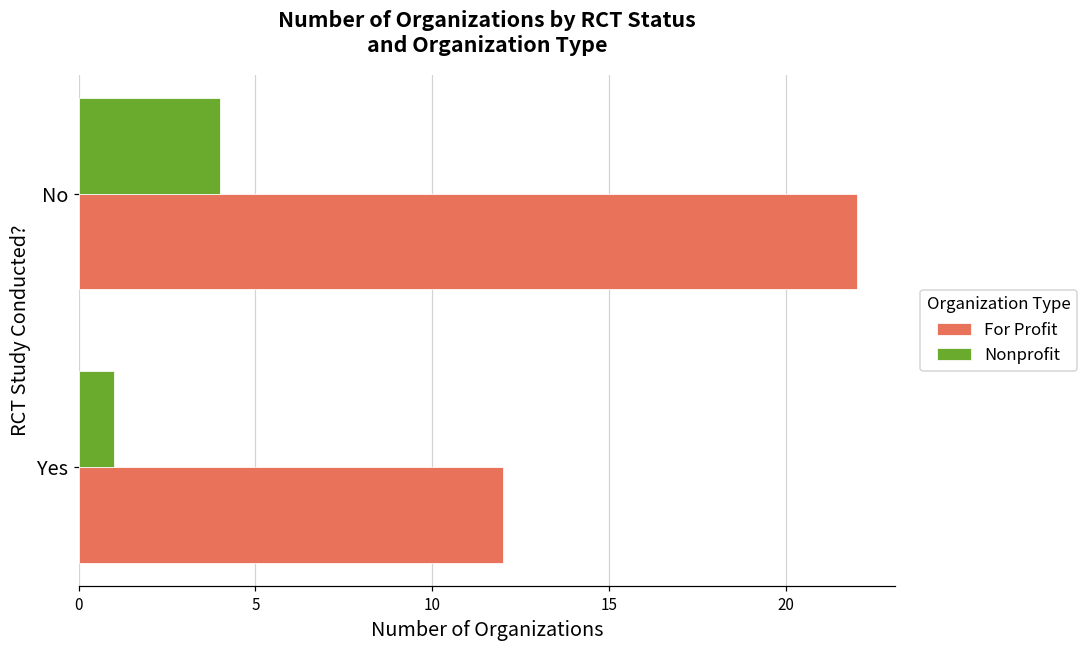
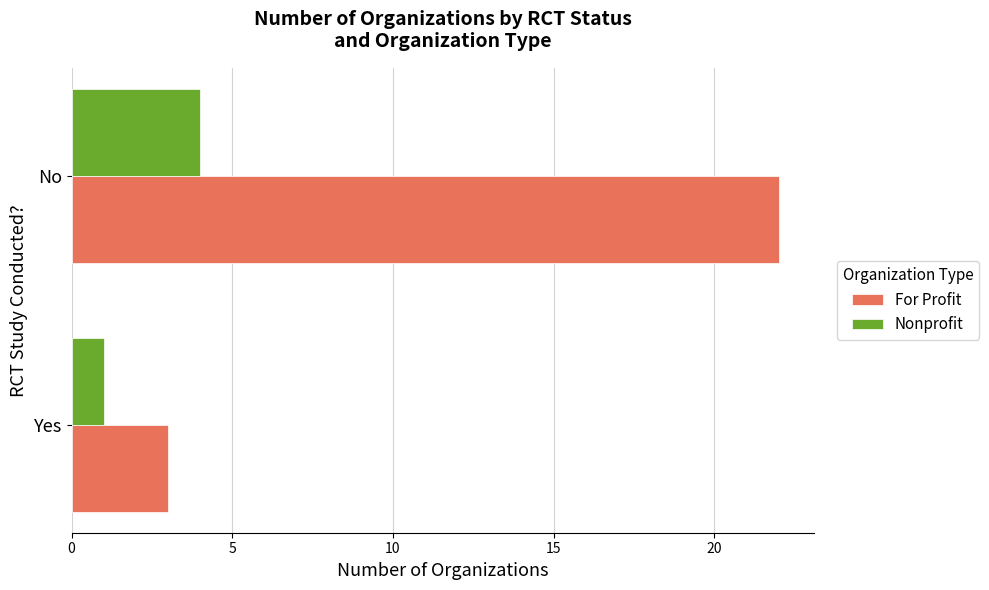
  {
    "For Profit": {
      "No": 22,
-     "Yes": 12
+     "Yes": 3
    },
    "Nonprofit": {
      "No": 4,
      "Yes": 1
    }
  }
